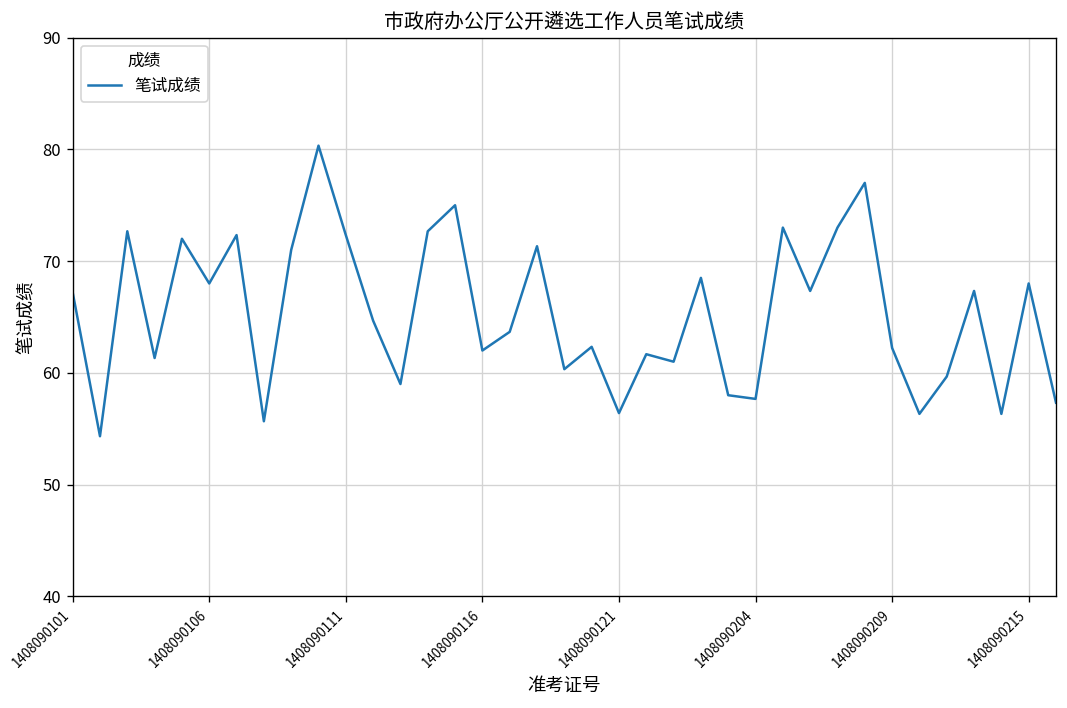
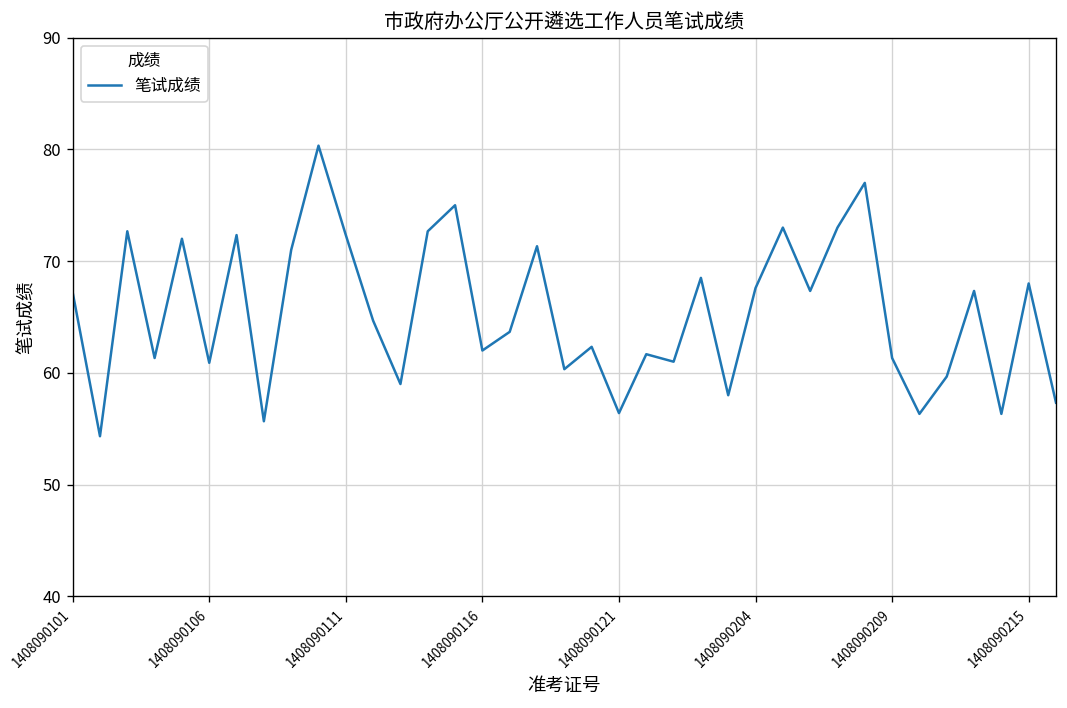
  {
    "1408090101": 67,
-   "1408090106": 68,
+   "1408090106": 61,
    "1408090111": 72,
    "1408090116": 62,
    "1408090121": 56,
-   "1408090204": 58,
-   "1408090209": 62,
+   "1408090204": 68,
+   "1408090209": 61,
    "1408090215": 68
  }
